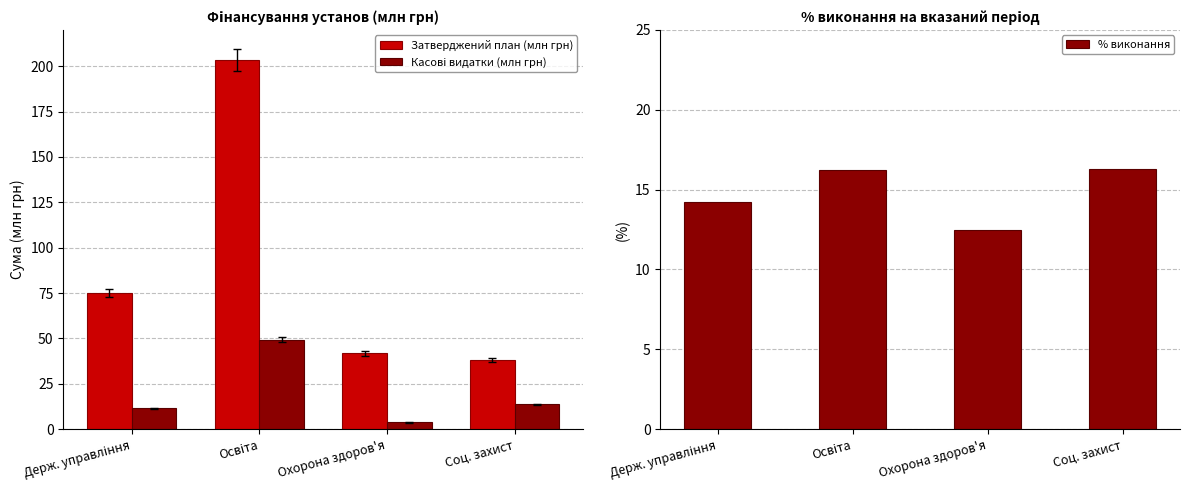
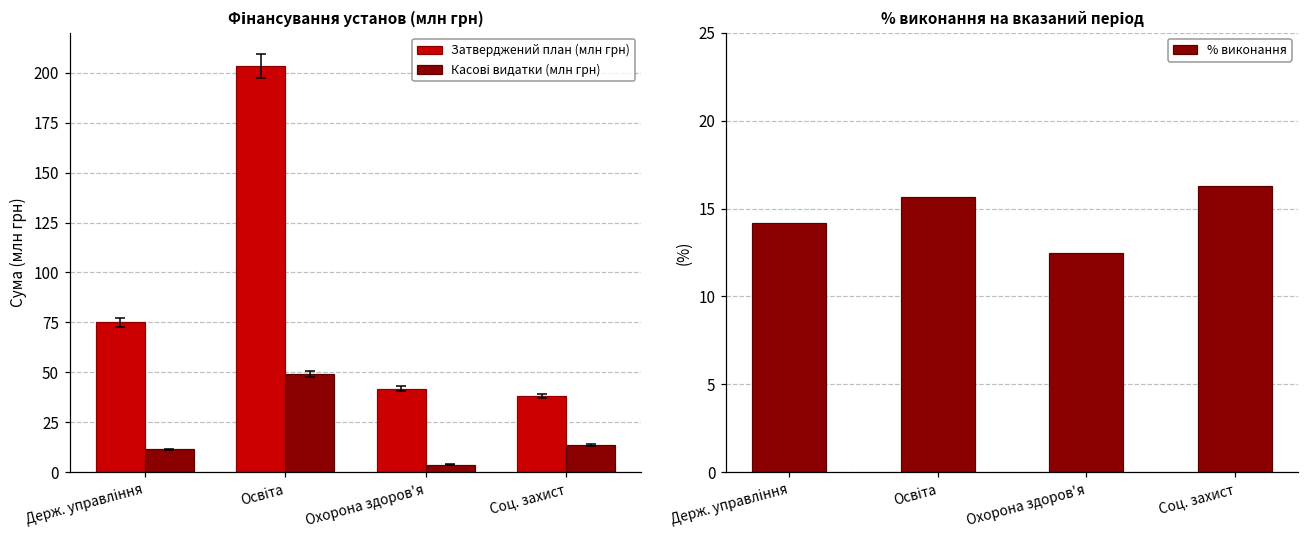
  {
    "Фінансування установ (млн грн)": {
      "Затверджений план (млн грн)": {
        "Держ. управління": 75,
        "Освіта": 203,
        "Охорона здоров'я": 42,
        "Соц. захист": 38
      },
      "Касові видатки (млн грн)": {
        "Держ. управління": 11,
        "Освіта": 49,
        "Охорона здоров'я": 4,
        "Соц. захист": 14
      }
    },
    "% виконання на вказаний період": {
      "Держ. управління": 14.2,
-     "Освіта": 16.2,
+     "Освіта": 15.7,
      "Охорона здоров'я": 12.5,
      "Соц. захист": 16.3
    }
  }
